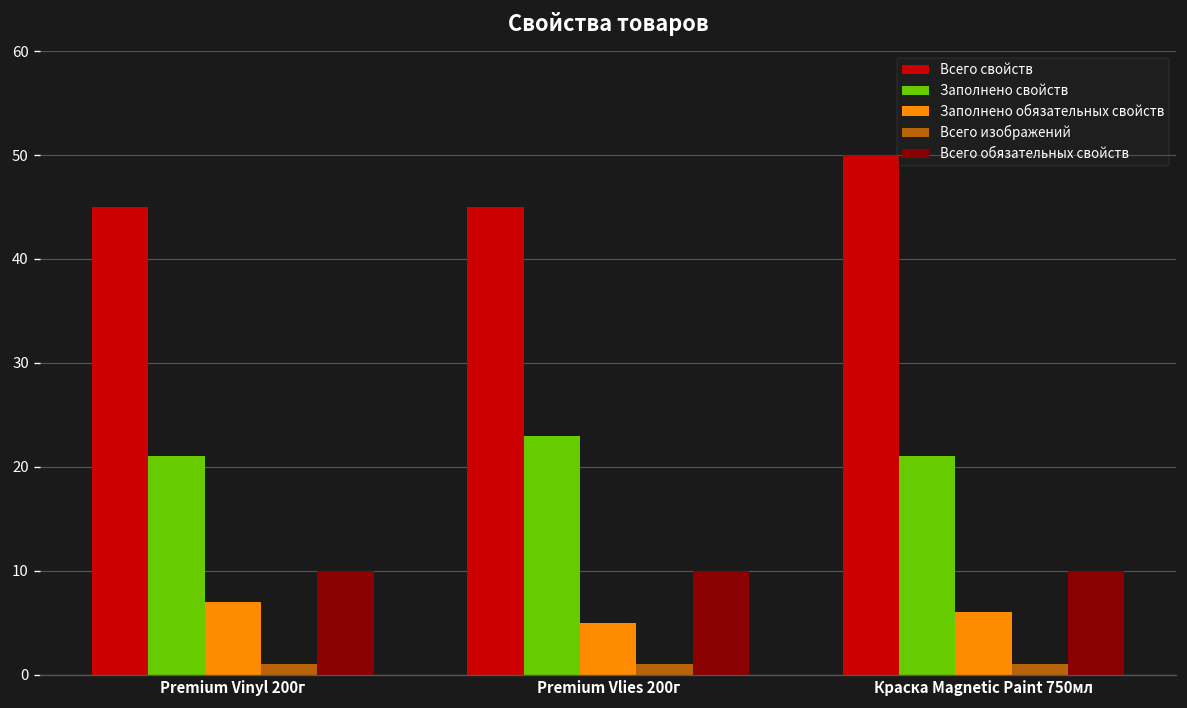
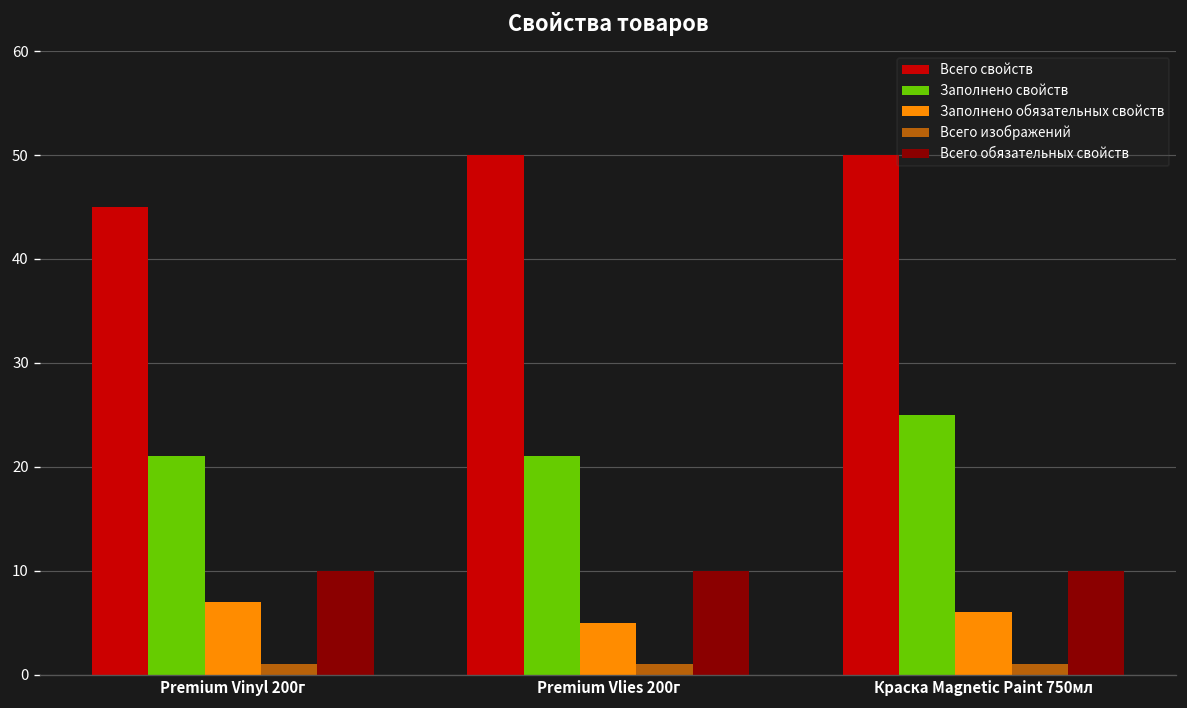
  {
    "Всего свойств": {
      "Premium Vinyl 200г": 45,
-     "Premium Vlies 200г": 45,
+     "Premium Vlies 200г": 50,
      "Краска Magnetic Paint 750мл": 50
    },
    "Заполнено свойств": {
      "Premium Vinyl 200г": 21,
-     "Premium Vlies 200г": 23,
-     "Краска Magnetic Paint 750мл": 21
+     "Premium Vlies 200г": 21,
+     "Краска Magnetic Paint 750мл": 25
    },
    "Заполнено обязательных свойств": {
      "Premium Vinyl 200г": 7,
      "Premium Vlies 200г": 5,
      "Краска Magnetic Paint 750мл": 6
    },
    "Всего изображений": {
      "Premium Vinyl 200г": 1,
      "Premium Vlies 200г": 1,
      "Краска Magnetic Paint 750мл": 1
    },
    "Всего обязательных свойств": {
      "Premium Vinyl 200г": 10,
      "Premium Vlies 200г": 10,
      "Краска Magnetic Paint 750мл": 10
    }
  }
